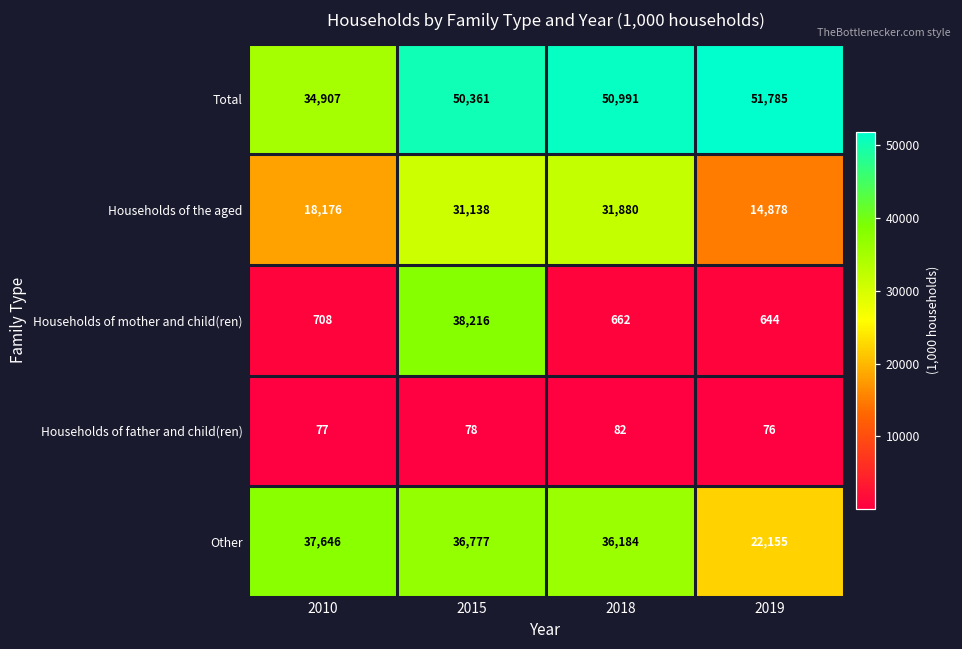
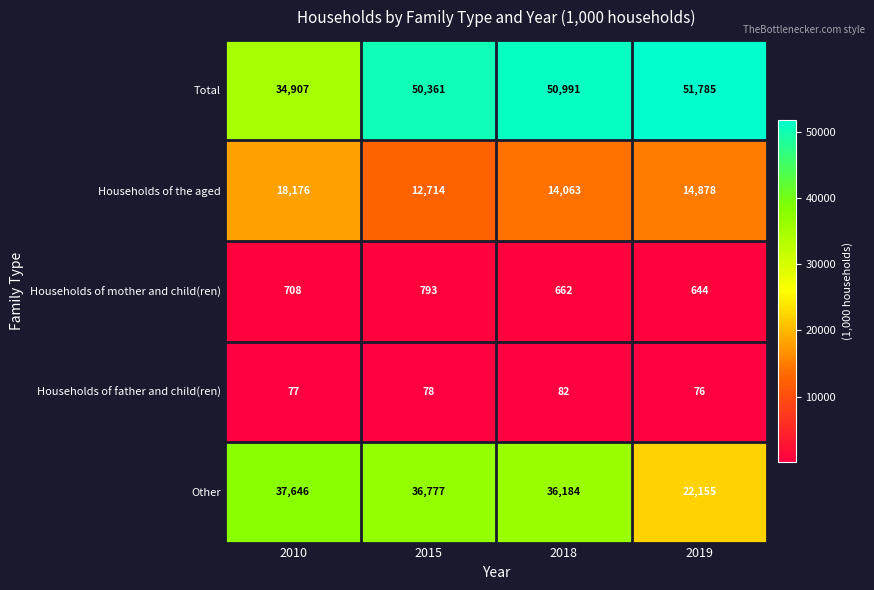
  {
    "Total": {
      "2010": "34,907",
      "2015": "50,361",
      "2018": "50,991",
      "2019": "51,785"
    },
    "Households of the aged": {
      "2010": "18,176",
-     "2015": "31,138",
-     "2018": "31,880",
+     "2015": "12,714",
+     "2018": "14,063",
      "2019": "14,878"
    },
    "Households of mother and child(ren)": {
      "2010": "708",
-     "2015": "38,216",
+     "2015": "793",
      "2018": "662",
      "2019": "644"
    },
    "Households of father and child(ren)": {
      "2010": "77",
      "2015": "78",
      "2018": "82",
      "2019": "76"
    },
    "Other": {
      "2010": "37,646",
      "2015": "36,777",
      "2018": "36,184",
      "2019": "22,155"
    }
  }
